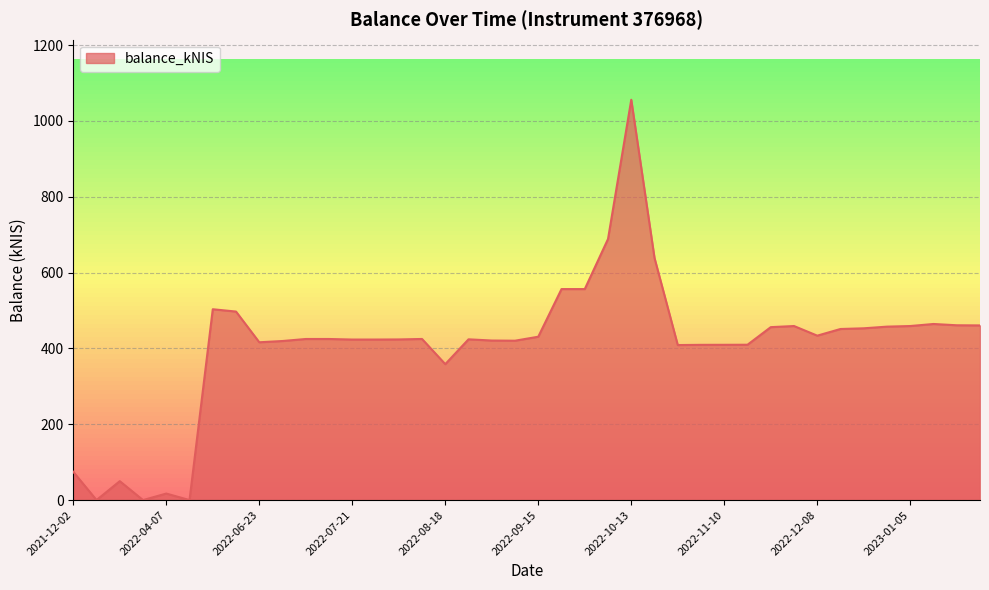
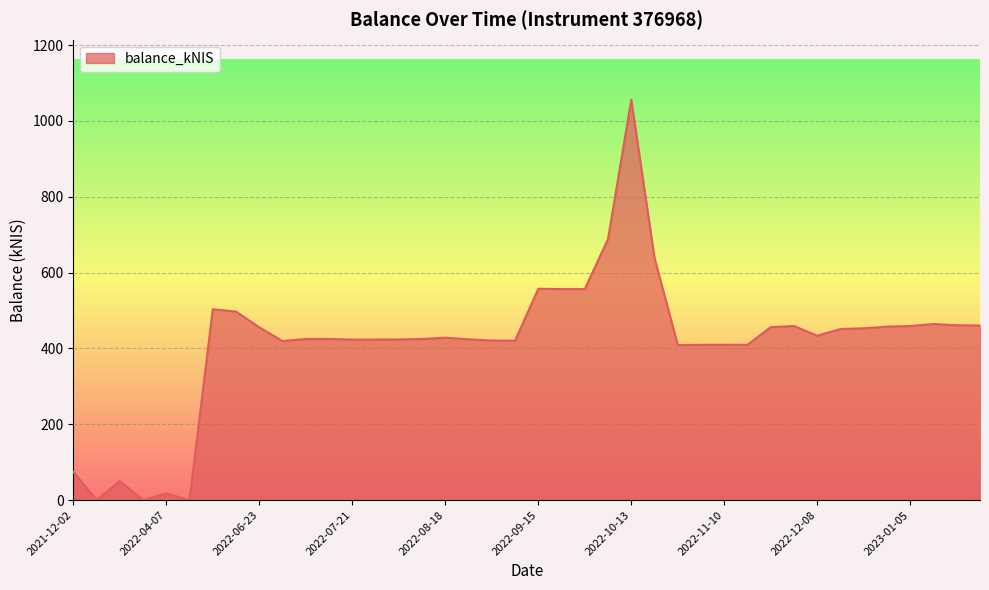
  {
    "2021-12-02": 70,
    "2022-04-07": 20,
-   "2022-06-23": 420,
+   "2022-06-23": 460,
    "2022-07-21": 420,
-   "2022-08-18": 360,
-   "2022-09-15": 430,
+   "2022-08-18": 430,
+   "2022-09-15": 560,
    "2022-10-13": 1060,
    "2022-11-10": 410,
    "2022-12-08": 430,
    "2023-01-05": 460
  }
